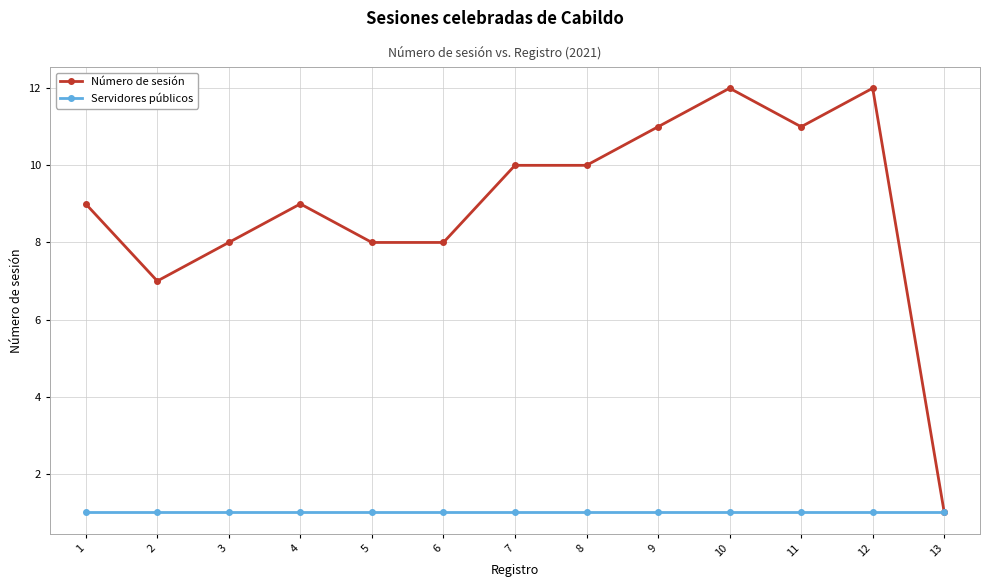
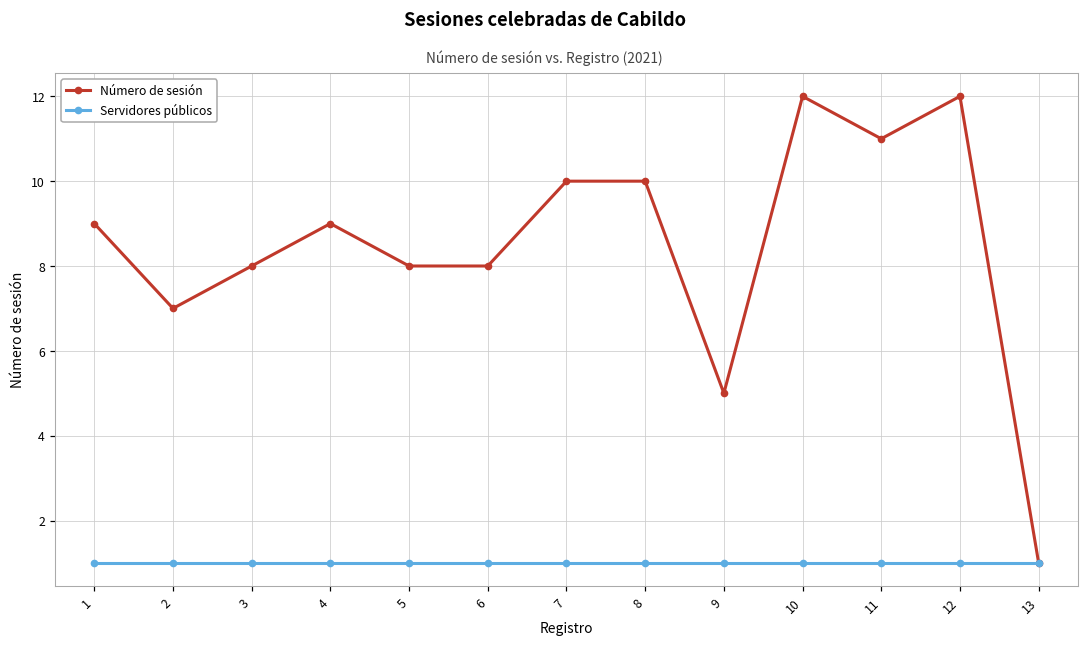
  {
    "Número de sesión": {
      "1": 9,
      "2": 7,
      "3": 8,
      "4": 9,
      "5": 8,
      "6": 8,
      "7": 10,
      "8": 10,
-     "9": 11,
+     "9": 5,
      "10": 12,
      "11": 11,
      "12": 12
    },
    "Servidores públicos": {
      "1": 1,
      "2": 1,
      "3": 1,
      "4": 1,
      "5": 1,
      "6": 1,
      "7": 1,
      "8": 1,
      "9": 1,
      "10": 1,
      "11": 1,
      "12": 1
    }
  }
